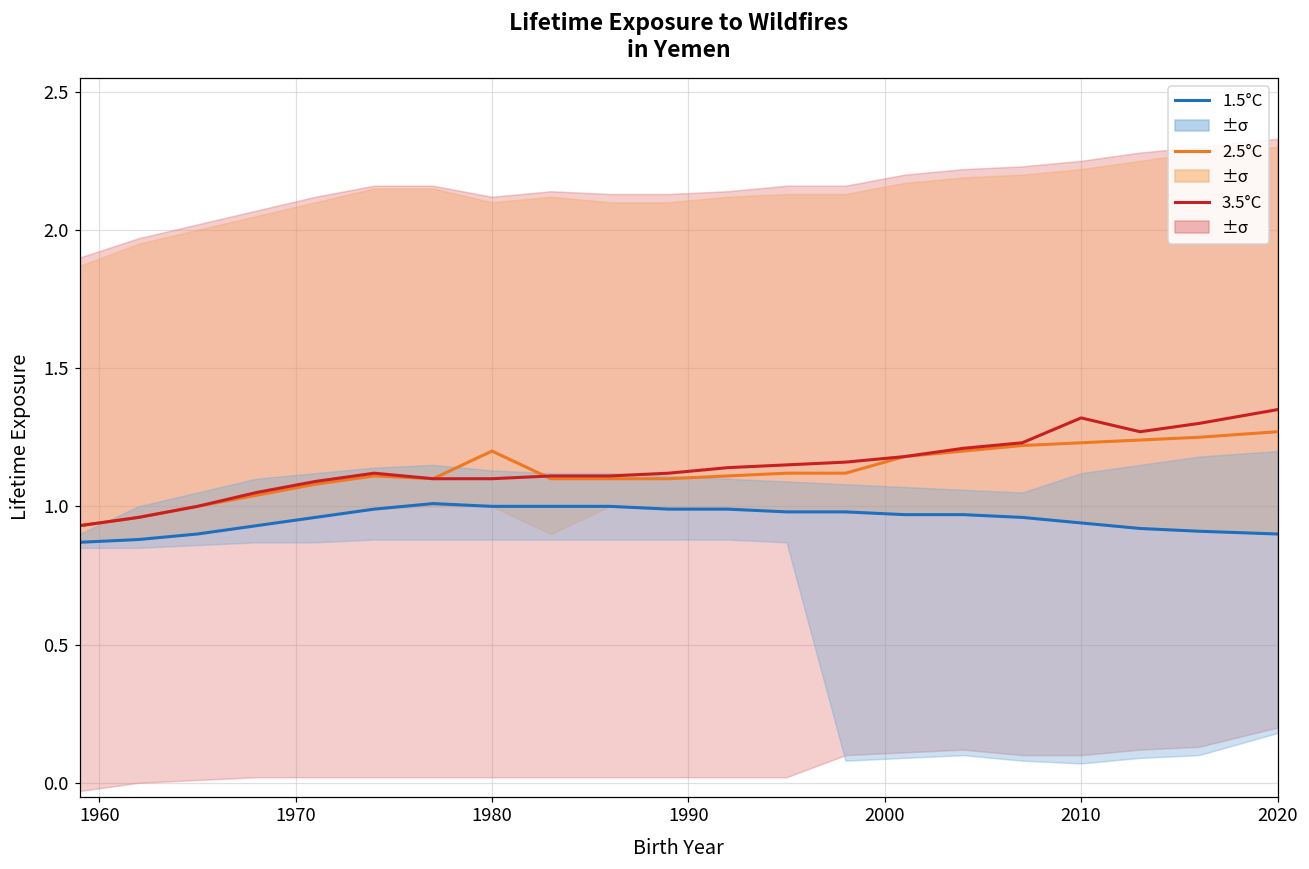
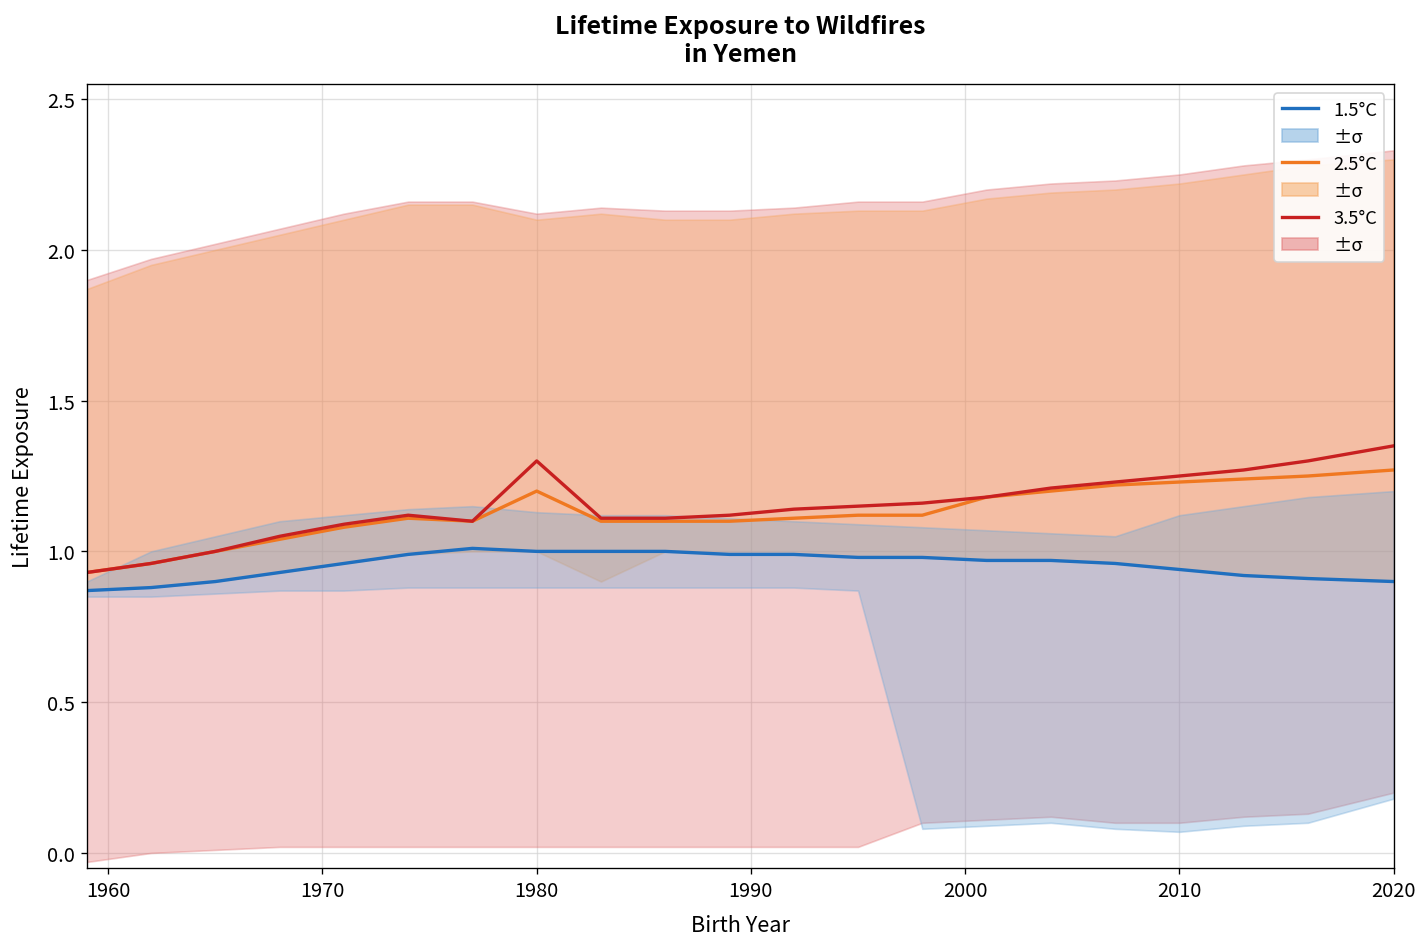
  {
    "1.5°C": {
      "1980": 1.00,
      "2010": 0.94,
      "2020": 0.90
    },
    "2.5°C": {
      "1980": 1.20,
      "2010": 1.23,
      "2020": 1.27
    },
    "3.5°C": {
-     "1980": 1.1,
-     "2010": 1.32,
+     "1980": 1.3,
+     "2010": 1.25,
      "2020": 1.35
    }
  }
